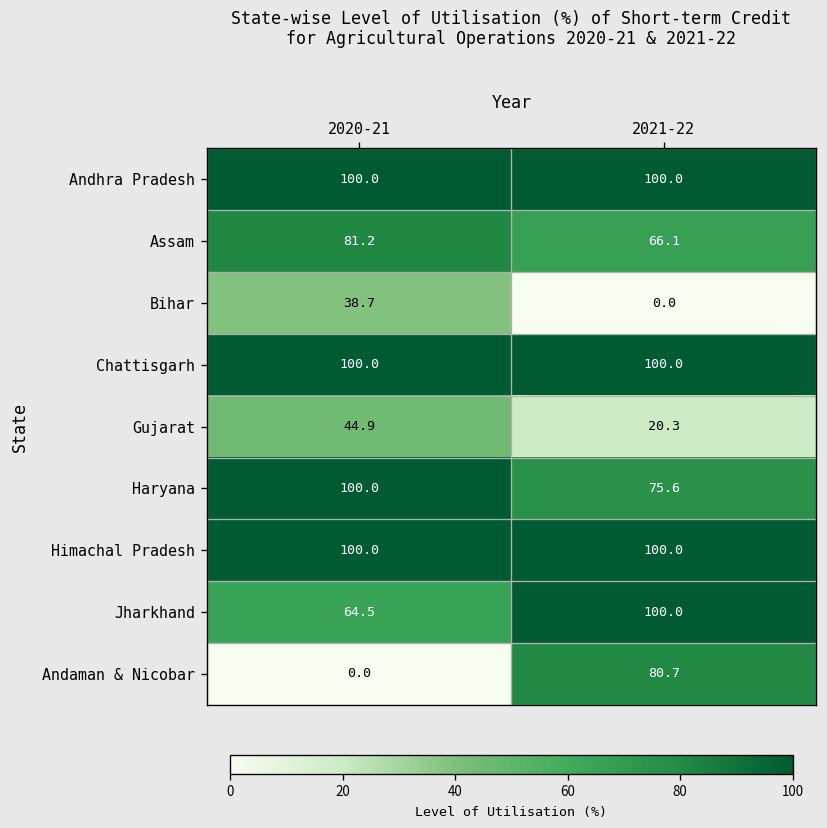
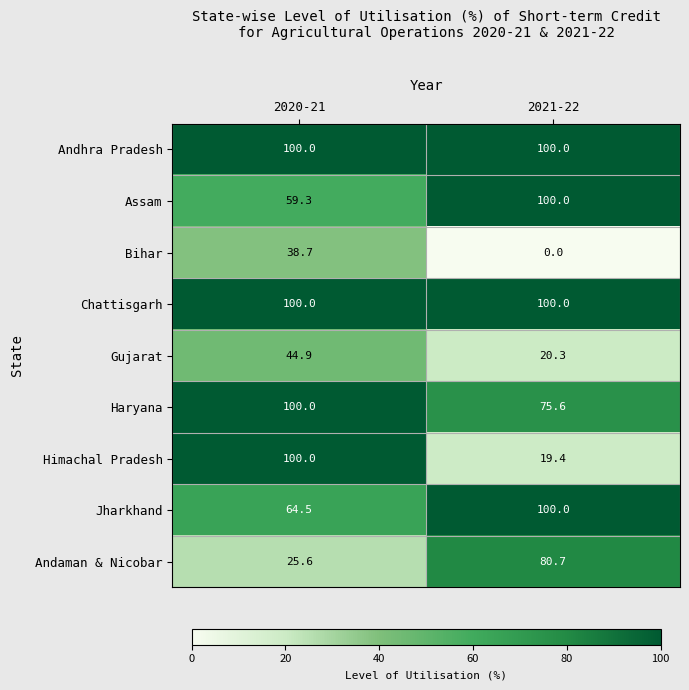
  {
    "Andhra Pradesh": {
      "2020-21": 100.0,
      "2021-22": 100.0
    },
    "Assam": {
-     "2020-21": 81.2,
-     "2021-22": 66.1
+     "2020-21": 59.3,
+     "2021-22": 100.0
    },
    "Bihar": {
      "2020-21": 38.7,
      "2021-22": 0.0
    },
    "Chattisgarh": {
      "2020-21": 100.0,
      "2021-22": 100.0
    },
    "Gujarat": {
      "2020-21": 44.9,
      "2021-22": 20.3
    },
    "Haryana": {
      "2020-21": 100.0,
      "2021-22": 75.6
    },
    "Himachal Pradesh": {
      "2020-21": 100.0,
-     "2021-22": 100.0
+     "2021-22": 19.4
    },
    "Jharkhand": {
      "2020-21": 64.5,
      "2021-22": 100.0
    },
    "Andaman & Nicobar": {
-     "2020-21": 0.0,
+     "2020-21": 25.6,
      "2021-22": 80.7
    }
  }
